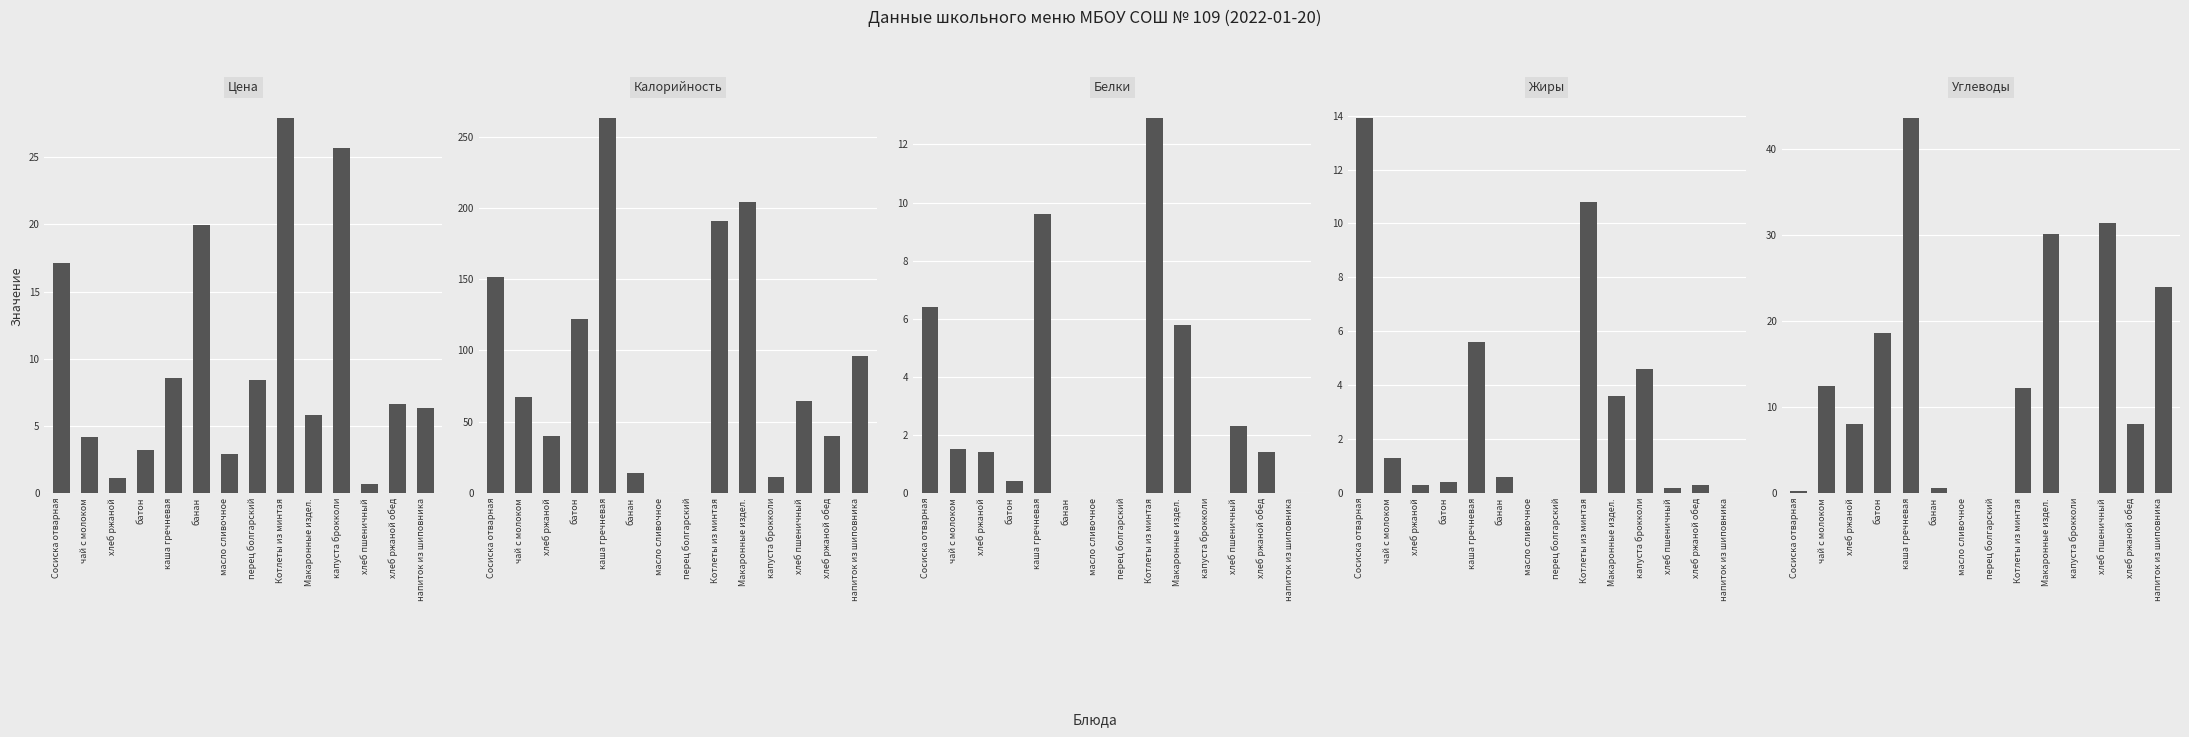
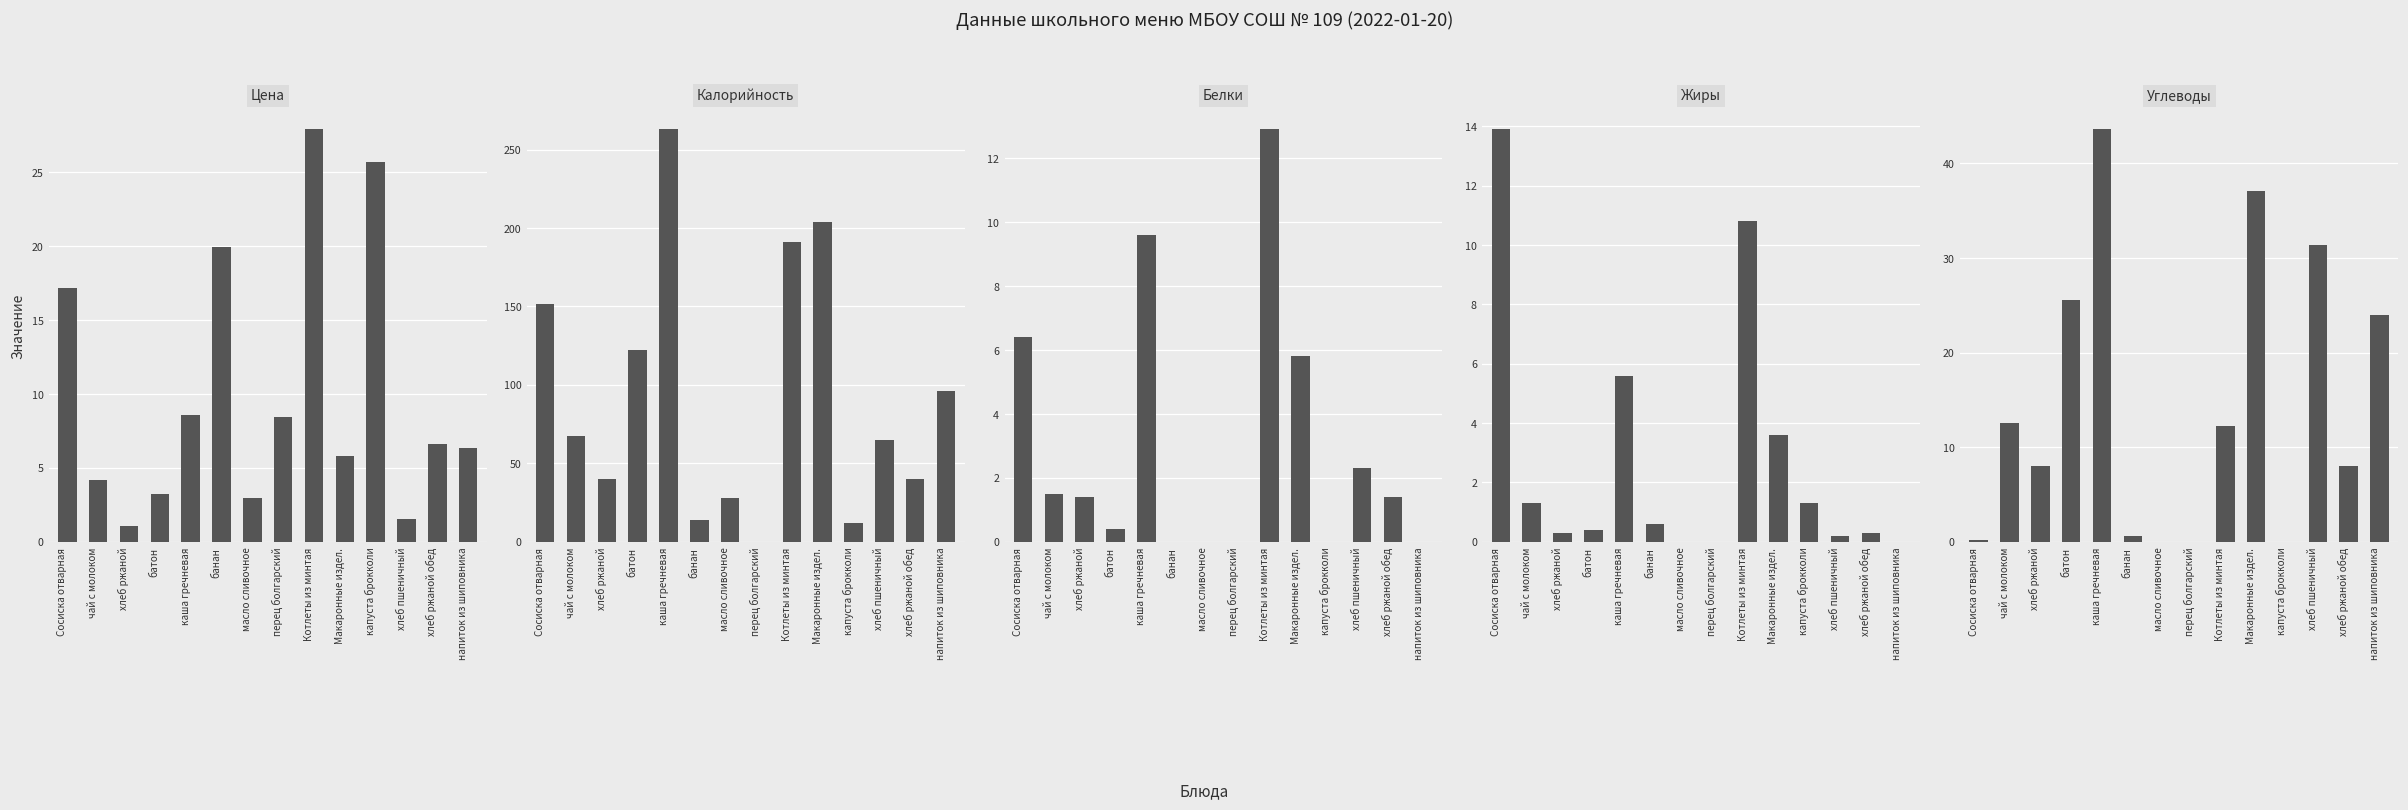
  {
    "Цена": {
      "Сосиска отварная": 17.2,
      "чай с молоком": 4.2,
      "хлеб ржаной": 1.1,
      "батон": 3.2,
      "каша гречневая": 8.6,
      "банан": 20.0,
      "масло сливочное": 2.9,
      "перец болгарский": 8.4,
      "Котлеты из минтая": 27.9,
      "Макаронные издел.": 5.8,
      "капуста брокколи": 25.7,
-     "хлеб пшеничный": 0.7,
+     "хлеб пшеничный": 1.5,
      "хлеб ржаной обед": 6.6,
      "напиток из шиповника": 6.4
    },
    "Калорийность": {
      "Сосиска отварная": 151,
      "чай с молоком": 67,
      "хлеб ржаной": 40,
      "батон": 122,
      "каша гречневая": 263,
      "банан": 14,
-     "масло сливочное": 0,
+     "масло сливочное": 28,
      "перец болгарский": 0,
      "Котлеты из минтая": 191,
      "Макаронные издел.": 204,
      "капуста брокколи": 12,
      "хлеб пшеничный": 65,
      "хлеб ржаной обед": 40,
      "напиток из шиповника": 96
    },
    "Белки": {
      "Сосиска отварная": 6.4,
      "чай с молоком": 1.5,
      "хлеб ржаной": 1.4,
      "батон": 0.4,
      "каша гречневая": 9.6,
      "банан": 0.0,
      "масло сливочное": 0.0,
      "перец болгарский": 0.0,
      "Котлеты из минтая": 12.9,
      "Макаронные издел.": 5.8,
      "капуста брокколи": 0.0,
      "хлеб пшеничный": 2.3,
      "хлеб ржаной обед": 1.4,
      "напиток из шиповника": 0.0
    },
    "Жиры": {
      "Сосиска отварная": 13.9,
      "чай с молоком": 1.3,
      "хлеб ржаной": 0.3,
      "батон": 0.4,
      "каша гречневая": 5.6,
      "банан": 0.6,
      "масло сливочное": 0.0,
      "перец болгарский": 0.0,
      "Котлеты из минтая": 10.8,
      "Макаронные издел.": 3.6,
-     "капуста брокколи": 4.6,
+     "капуста брокколи": 1.3,
      "хлеб пшеничный": 0.2,
      "хлеб ржаной обед": 0.3,
      "напиток из шиповника": 0.0
    },
    "Углеводы": {
      "чай с молоком": 13,
      "хлеб ржаной": 8,
-     "батон": 19,
+     "батон": 26,
      "каша гречневая": 44,
      "банан": 1,
      "масло сливочное": 0,
      "перец болгарский": 0,
      "Котлеты из минтая": 12,
-     "Макаронные издел.": 30,
+     "Макаронные издел.": 37,
      "капуста брокколи": 0,
      "хлеб пшеничный": 31,
      "хлеб ржаной обед": 8,
      "напиток из шиповника": 24
    }
  }
